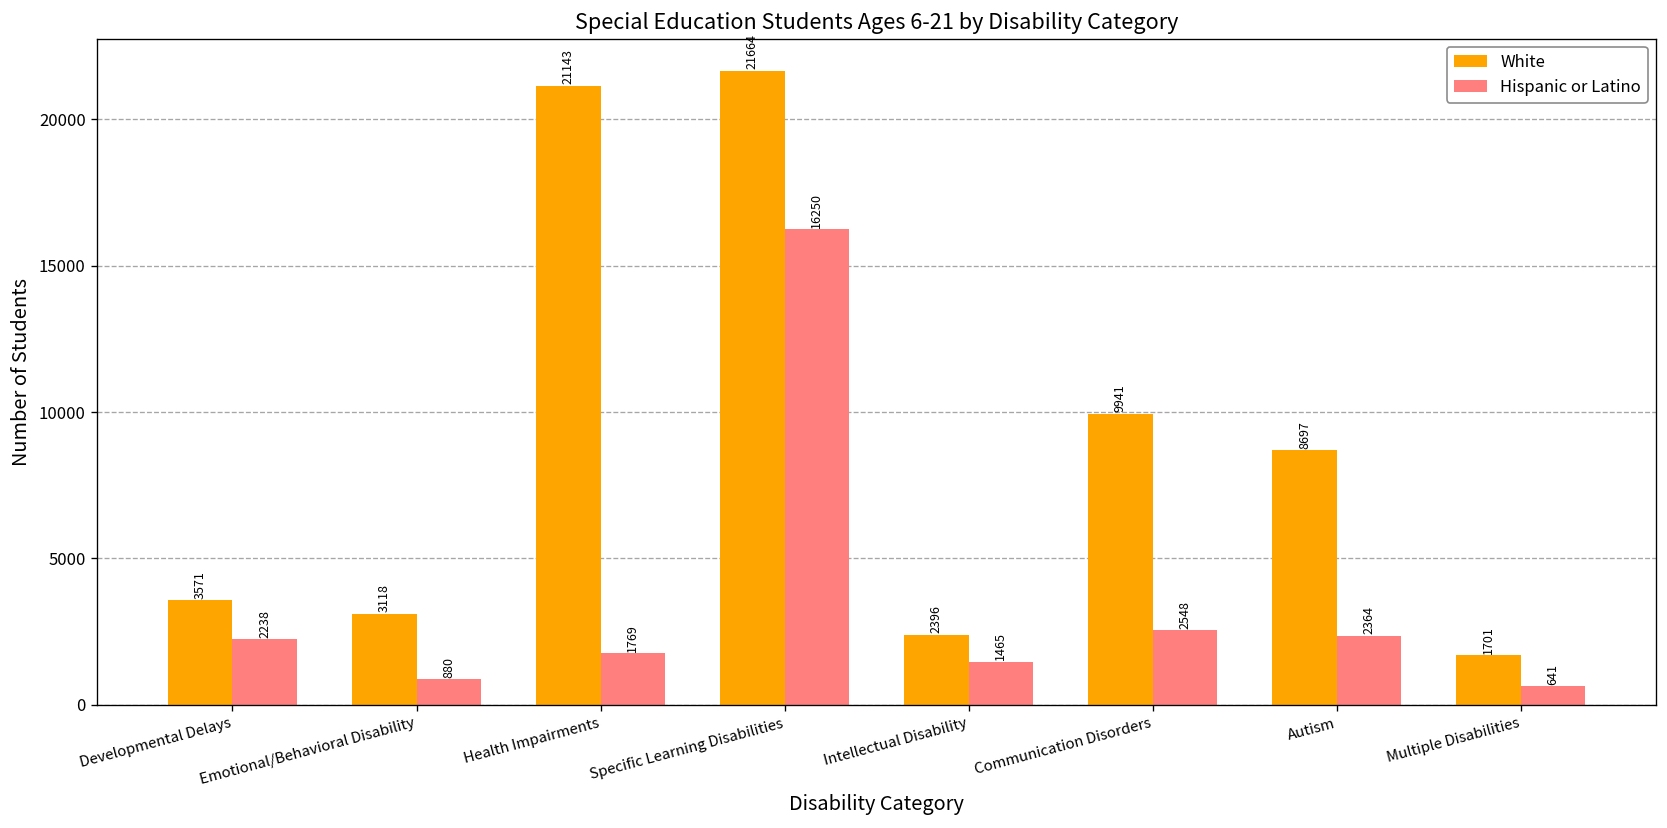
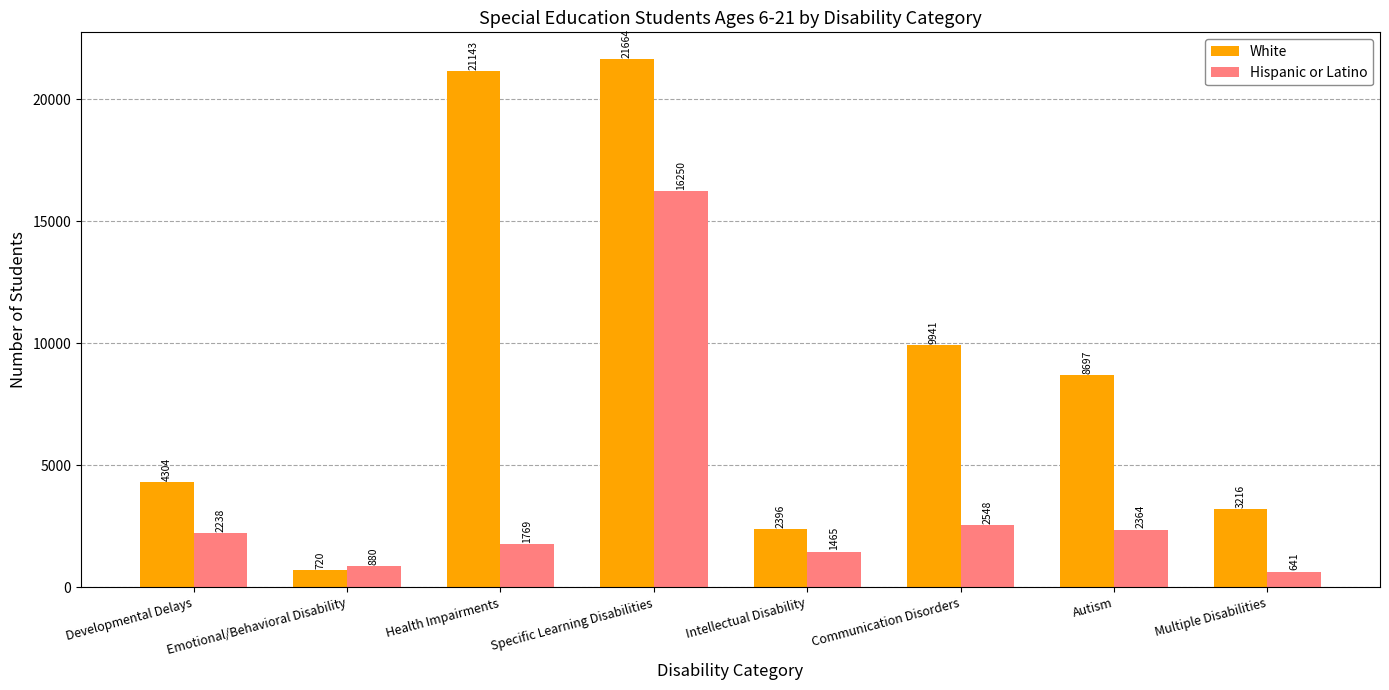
  {
    "White": {
-     "Developmental Delays": 3571,
-     "Emotional/Behavioral Disability": 3118,
+     "Developmental Delays": 4304,
+     "Emotional/Behavioral Disability": 720,
      "Health Impairments": 21143,
      "Specific Learning Disabilities": 21664,
      "Intellectual Disability": 2396,
      "Communication Disorders": 9941,
      "Autism": 8697,
-     "Multiple Disabilities": 1701
+     "Multiple Disabilities": 3216
    },
    "Hispanic or Latino": {
      "Developmental Delays": 2238,
      "Emotional/Behavioral Disability": 880,
      "Health Impairments": 1769,
      "Specific Learning Disabilities": 16250,
      "Intellectual Disability": 1465,
      "Communication Disorders": 2548,
      "Autism": 2364,
      "Multiple Disabilities": 641
    }
  }
